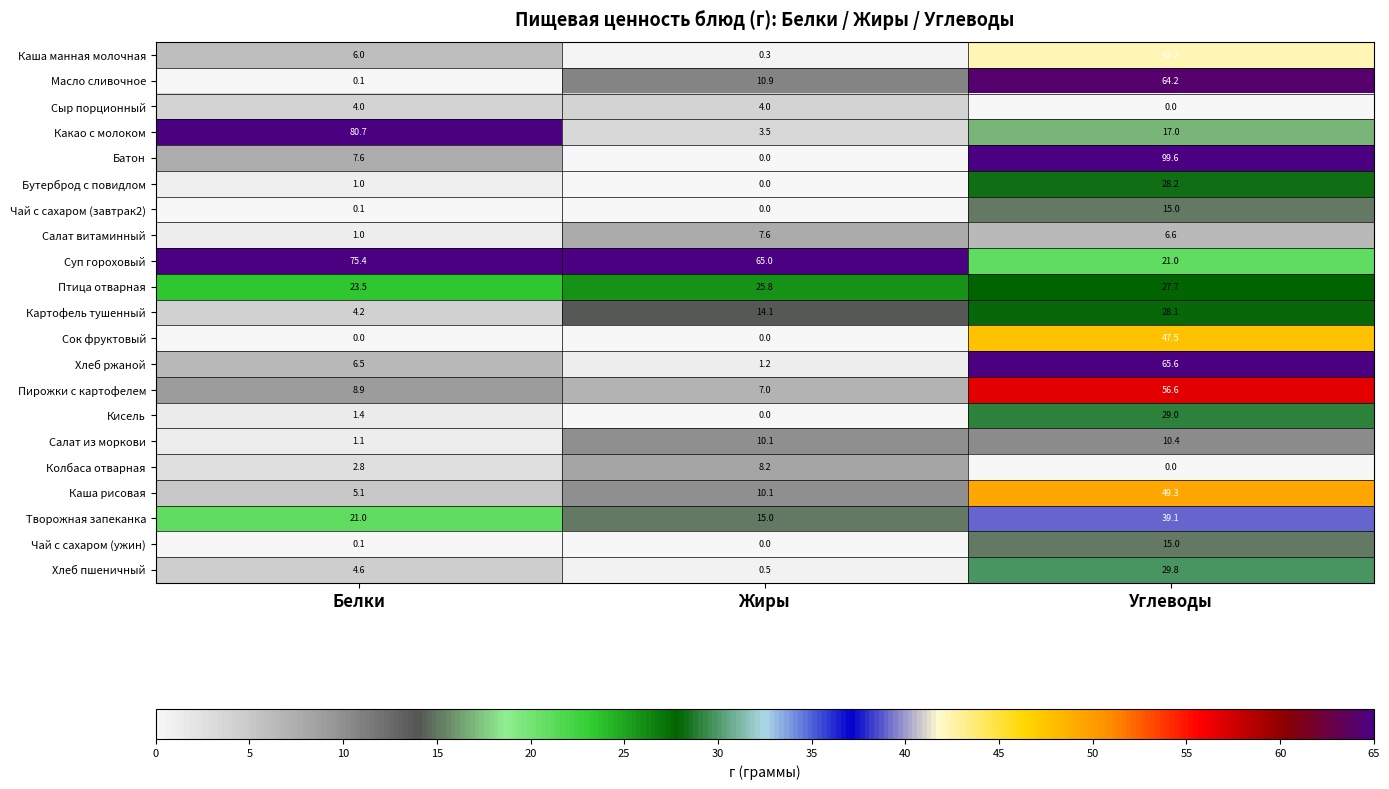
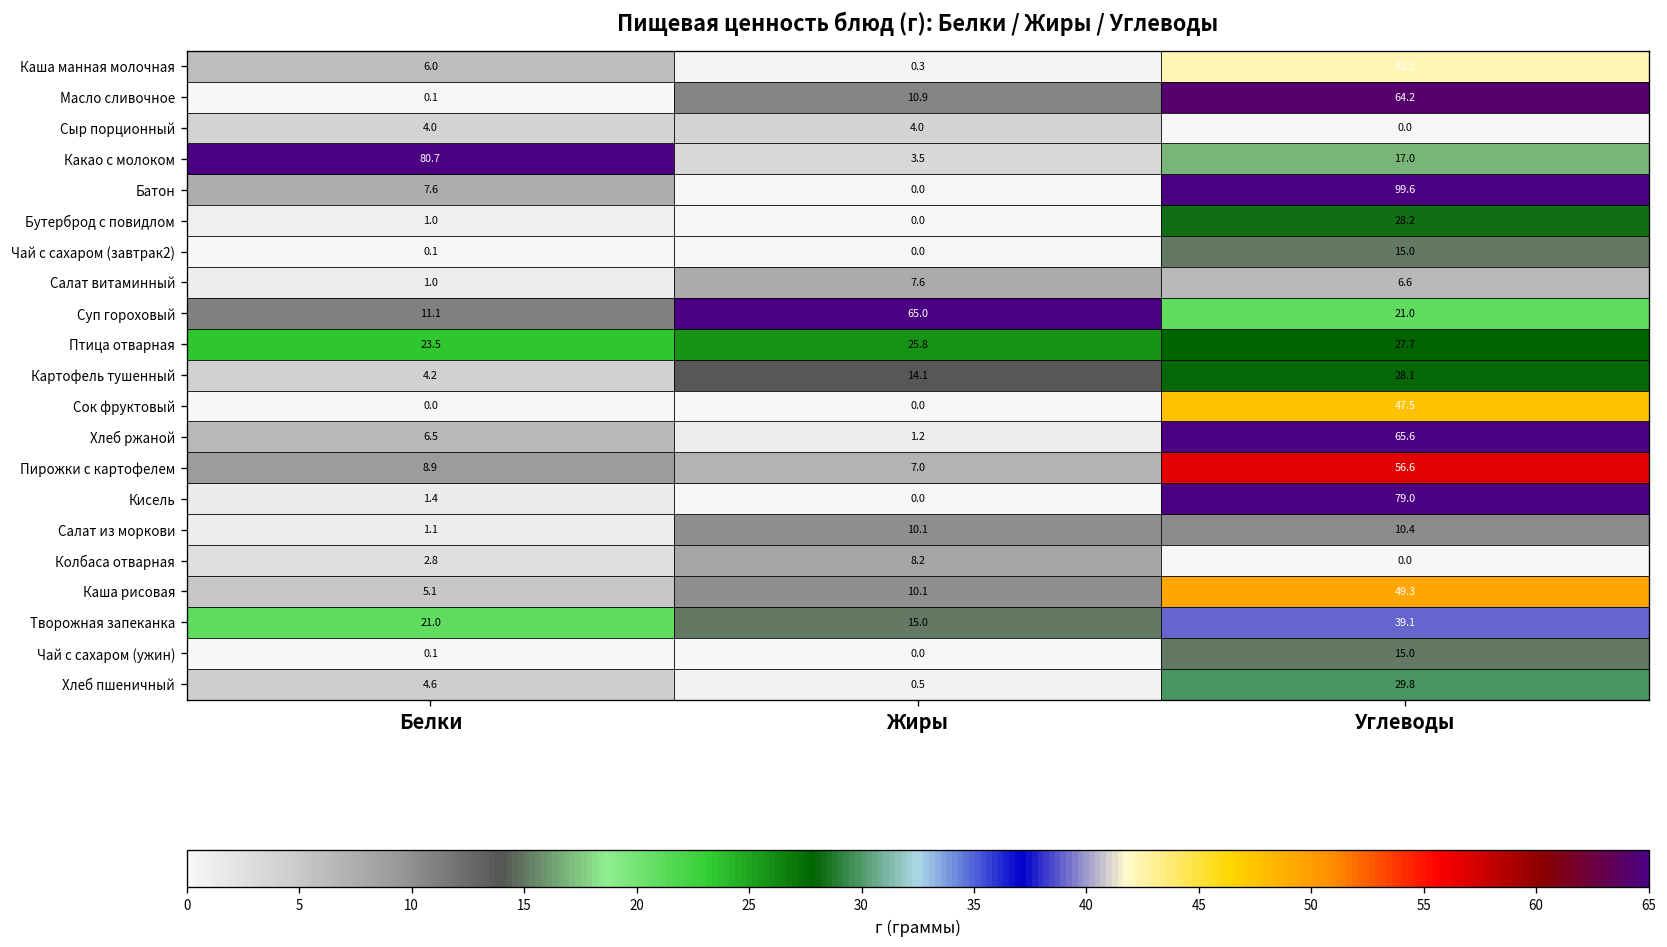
  {
    "Каша манная молочная": {
      "Белки": 6.0,
      "Жиры": 0.3,
      "Углеводы": 42.2
    },
    "Масло сливочное": {
      "Белки": 0.1,
      "Жиры": 10.9,
      "Углеводы": 64.2
    },
    "Сыр порционный": {
      "Белки": 4.0,
      "Жиры": 4.0,
      "Углеводы": 0.0
    },
    "Какао с молоком": {
      "Белки": 80.7,
      "Жиры": 3.5,
      "Углеводы": 17.0
    },
    "Батон": {
      "Белки": 7.6,
      "Жиры": 0.0,
      "Углеводы": 99.6
    },
    "Бутерброд с повидлом": {
      "Белки": 1.0,
      "Жиры": 0.0,
      "Углеводы": 28.2
    },
    "Чай с сахаром (завтрак2)": {
      "Белки": 0.1,
      "Жиры": 0.0,
      "Углеводы": 15.0
    },
    "Салат витаминный": {
      "Белки": 1.0,
      "Жиры": 7.6,
      "Углеводы": 6.6
    },
    "Суп гороховый": {
-     "Белки": 75.4,
+     "Белки": 11.1,
      "Жиры": 65.0,
      "Углеводы": 21.0
    },
    "Птица отварная": {
      "Белки": 23.5,
      "Жиры": 25.8,
      "Углеводы": 27.7
    },
    "Картофель тушенный": {
      "Белки": 4.2,
      "Жиры": 14.1,
      "Углеводы": 28.1
    },
    "Сок фруктовый": {
      "Белки": 0.0,
      "Жиры": 0.0,
      "Углеводы": 47.5
    },
    "Хлеб ржаной": {
      "Белки": 6.5,
      "Жиры": 1.2,
      "Углеводы": 65.6
    },
    "Пирожки с картофелем": {
      "Белки": 8.9,
      "Жиры": 7.0,
      "Углеводы": 56.6
    },
    "Кисель": {
      "Белки": 1.4,
      "Жиры": 0.0,
-     "Углеводы": 29.0
+     "Углеводы": 79.0
    },
    "Салат из моркови": {
      "Белки": 1.1,
      "Жиры": 10.1,
      "Углеводы": 10.4
    },
    "Колбаса отварная": {
      "Белки": 2.8,
      "Жиры": 8.2,
      "Углеводы": 0.0
    },
    "Каша рисовая": {
      "Белки": 5.1,
      "Жиры": 10.1,
      "Углеводы": 49.3
    },
    "Творожная запеканка": {
      "Белки": 21.0,
      "Жиры": 15.0,
      "Углеводы": 39.1
    },
    "Чай с сахаром (ужин)": {
      "Белки": 0.1,
      "Жиры": 0.0,
      "Углеводы": 15.0
    },
    "Хлеб пшеничный": {
      "Белки": 4.6,
      "Жиры": 0.5,
      "Углеводы": 29.8
    }
  }
